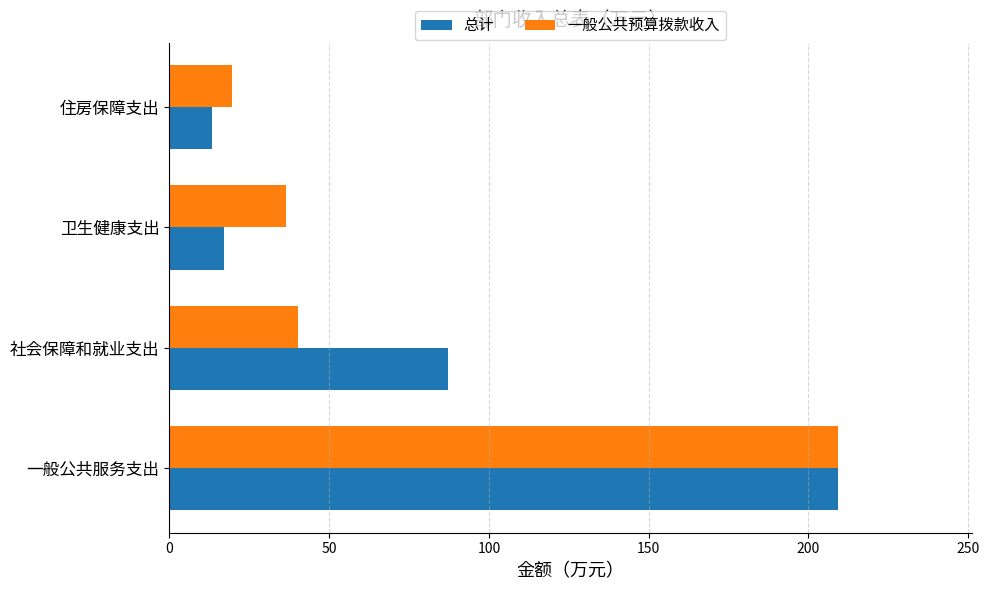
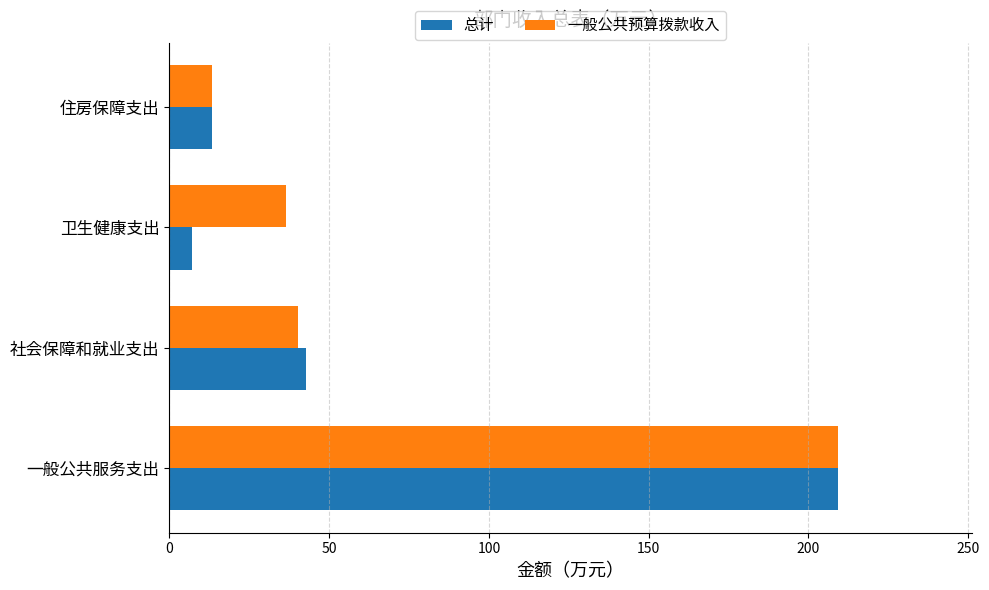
  {
    "总计": {
      "住房保障支出": 13,
-     "卫生健康支出": 17,
-     "社会保障和就业支出": 87,
+     "卫生健康支出": 7,
+     "社会保障和就业支出": 43,
      "一般公共服务支出": 209
    },
    "一般公共预算拨款收入": {
-     "住房保障支出": 20,
+     "住房保障支出": 13,
      "卫生健康支出": 37,
      "社会保障和就业支出": 40,
      "一般公共服务支出": 209
    }
  }
